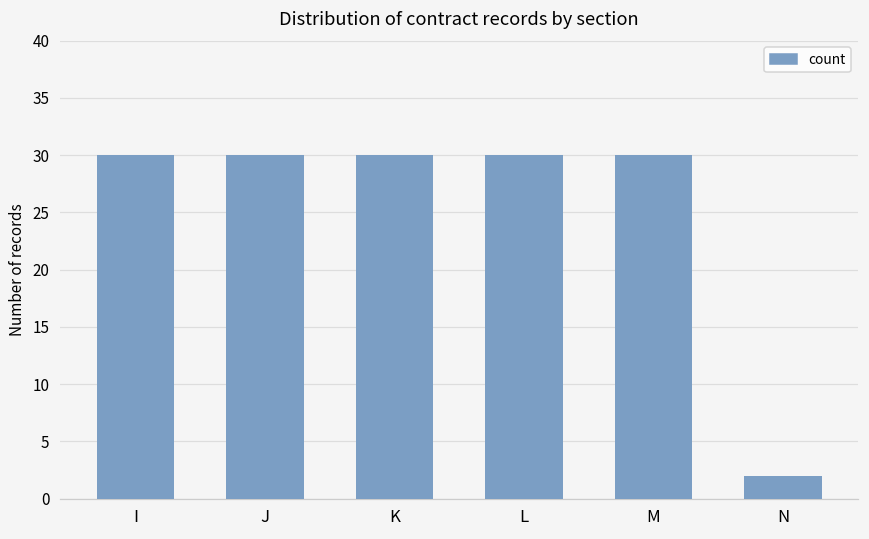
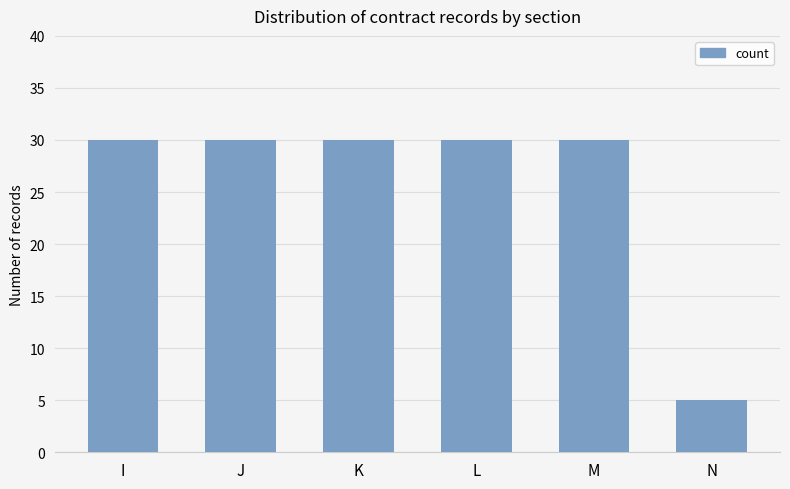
  {
    "I": 30,
    "J": 30,
    "K": 30,
    "L": 30,
    "M": 30,
-   "N": 2
+   "N": 5
  }
